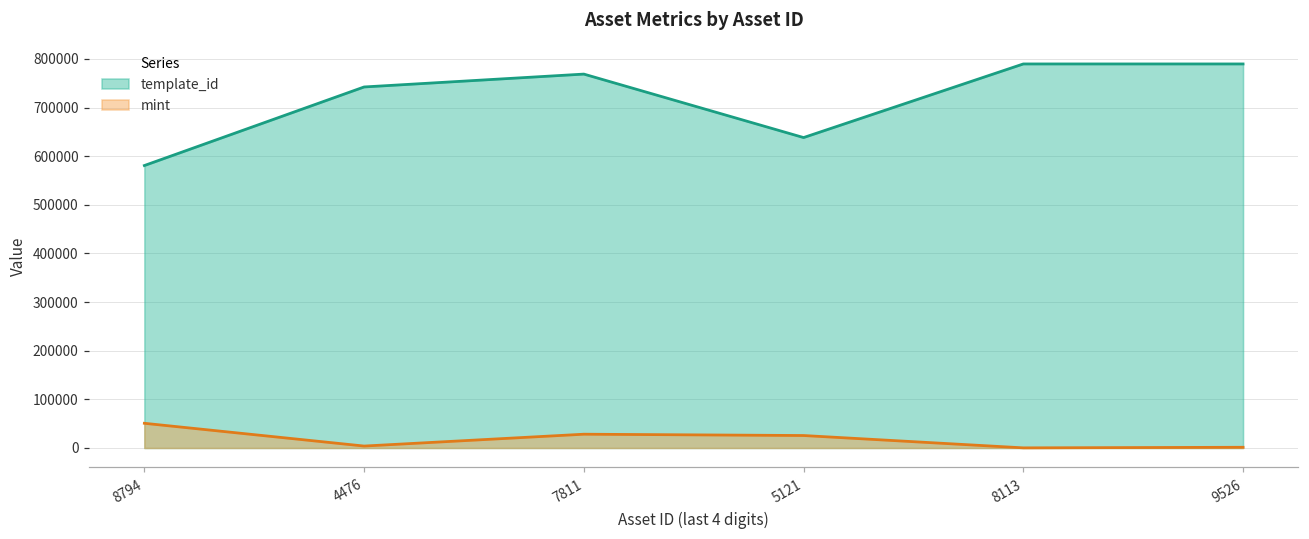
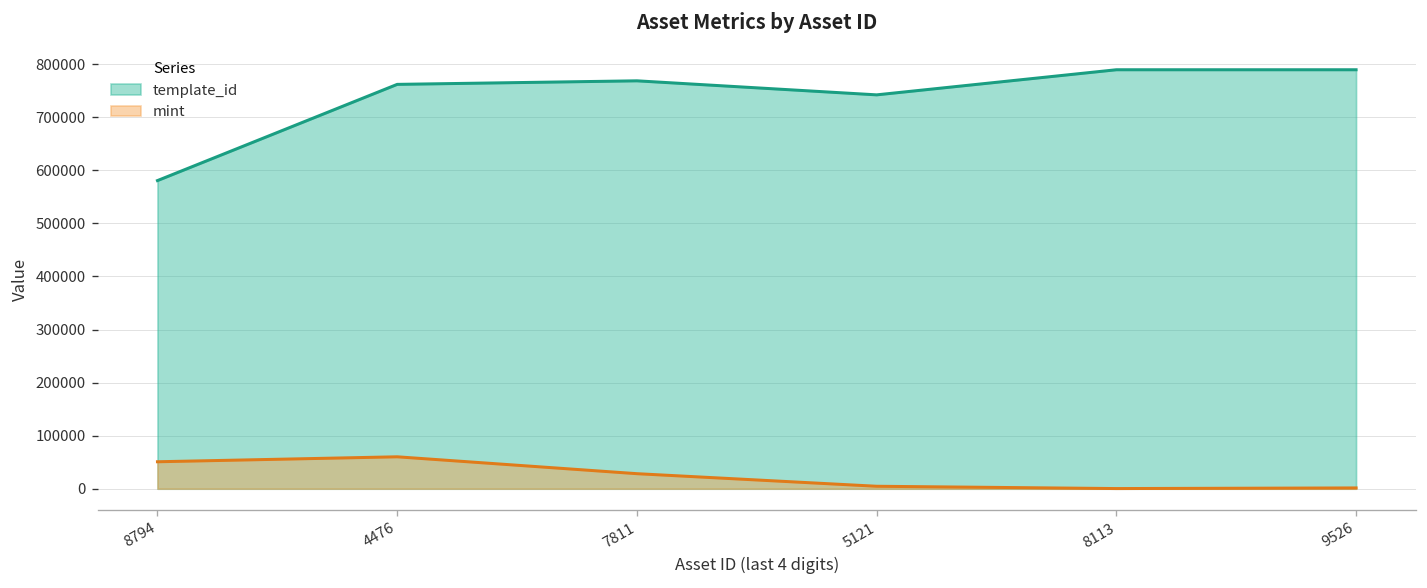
  {
    "template_id": {
      "8794": 580000,
-     "4476": 740000,
+     "4476": 760000,
      "7811": 770000,
-     "5121": 640000,
+     "5121": 740000,
      "8113": 790000,
      "9526": 790000
    },
    "mint": {
      "8794": 50000,
-     "4476": 0,
+     "4476": 60000,
      "7811": 30000,
-     "5121": 30000,
+     "5121": 0,
      "8113": 0,
      "9526": 0
    }
  }
